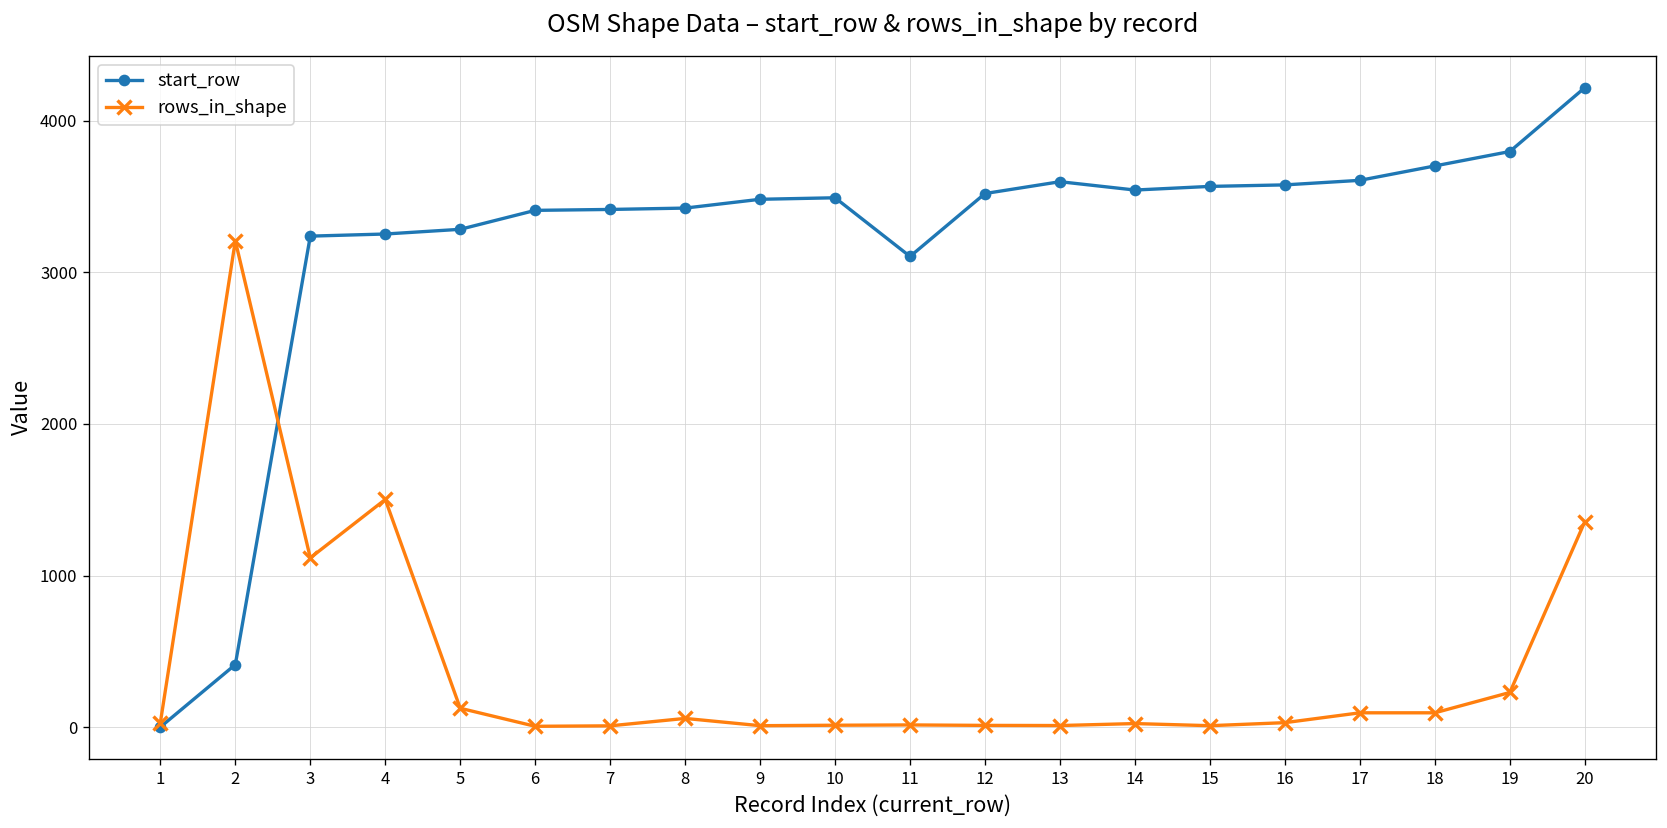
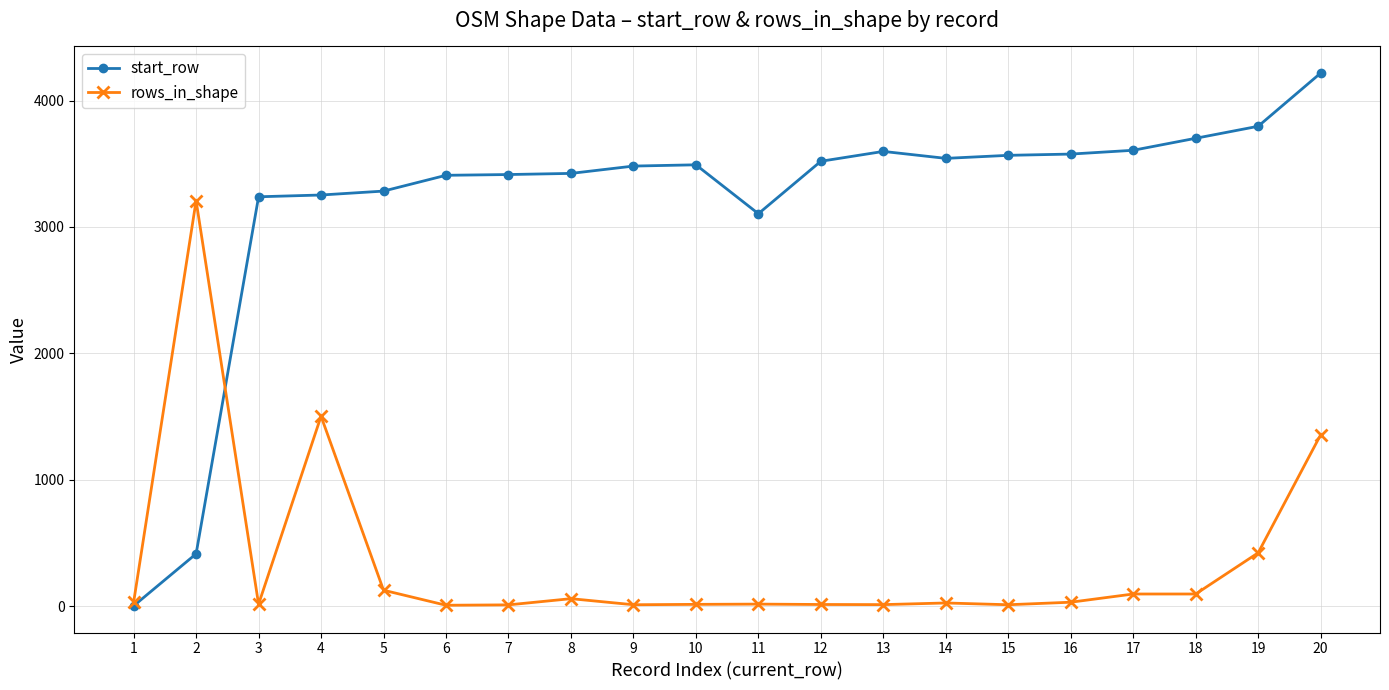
  {
    "start_row": {
      "1": 0,
      "2": 410,
      "3": 3240,
      "4": 3250,
      "5": 3280,
      "6": 3410,
      "7": 3420,
      "8": 3420,
      "9": 3480,
      "10": 3490,
      "11": 3110,
      "12": 3520,
      "13": 3600,
      "14": 3540,
      "15": 3570,
      "16": 3580,
      "17": 3610,
      "18": 3700,
      "19": 3800,
      "20": 4220
    },
    "rows_in_shape": {
      "1": 30,
      "2": 3210,
-     "3": 1120,
+     "3": 10,
      "4": 1500,
      "5": 130,
      "6": 10,
      "7": 10,
      "8": 60,
      "9": 10,
      "10": 10,
      "11": 20,
      "12": 10,
      "13": 10,
      "14": 20,
      "15": 10,
      "16": 30,
      "17": 100,
      "18": 100,
-     "19": 230,
+     "19": 420,
      "20": 1360
    }
  }
